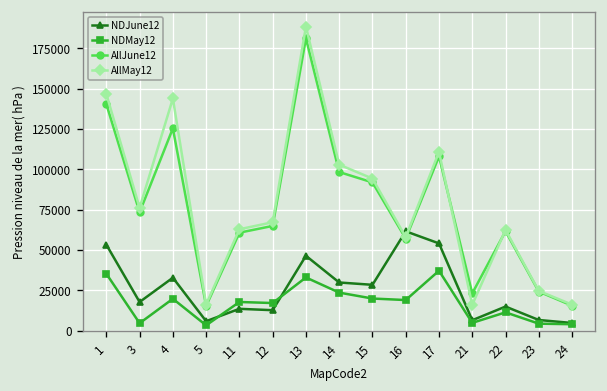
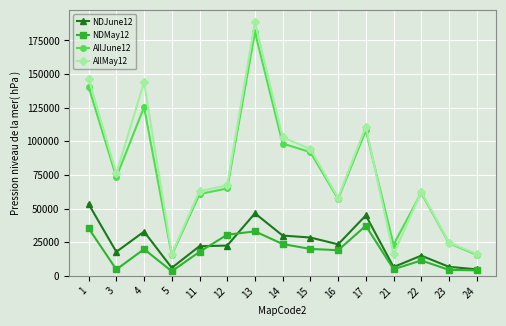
  {
    "NDJune12": {
      "1": 53000,
      "3": 18000,
      "4": 33000,
      "5": 6000,
-     "11": 14000,
-     "12": 13000,
+     "11": 22000,
+     "12": 23000,
      "13": 47000,
      "14": 30000,
      "15": 29000,
-     "16": 62000,
-     "17": 54000,
+     "16": 23000,
+     "17": 45000,
      "22": 15000,
      "23": 7000
    },
    "NDMay12": {
      "1": 35000,
      "3": 5000,
      "4": 20000,
      "5": 3000,
      "11": 18000,
-     "12": 17000,
+     "12": 31000,
      "13": 33000,
      "14": 24000,
      "15": 20000,
      "16": 19000,
      "17": 37000,
      "22": 11000,
      "23": 4000
    },
    "AllJune12": {
      "1": 140000,
      "3": 73000,
      "4": 125000,
      "11": 61000,
      "12": 65000,
      "13": 181000,
      "14": 98000,
      "15": 92000,
      "17": 108000,
      "21": 23000
    },
    "AllMay12": {
      "1": 147000,
      "3": 76000,
      "4": 144000,
      "11": 63000,
      "12": 67000,
      "13": 188000,
      "14": 103000,
      "15": 94000,
      "17": 111000,
      "21": 16000
    }
  }
